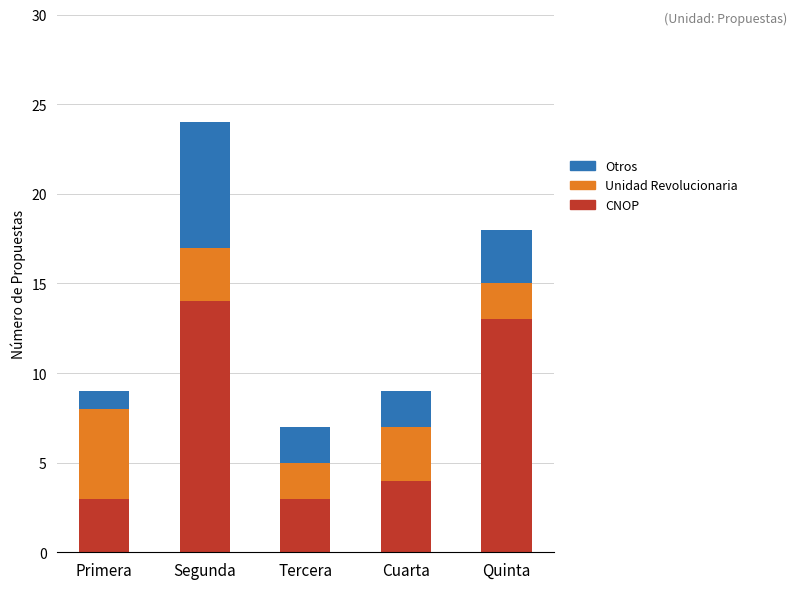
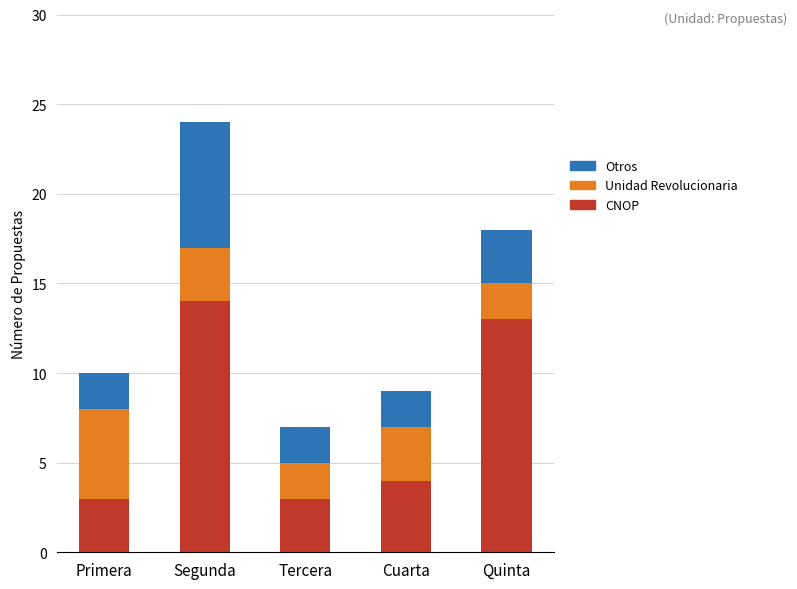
  {
    "CNOP": {
      "Primera": 3,
      "Segunda": 14,
      "Tercera": 3,
      "Cuarta": 4,
      "Quinta": 13
    },
    "Unidad Revolucionaria": {
      "Primera": 5,
      "Segunda": 3,
      "Tercera": 2,
      "Cuarta": 3,
      "Quinta": 2
    },
    "Otros": {
-     "Primera": 1,
+     "Primera": 2,
      "Segunda": 7,
      "Tercera": 2,
      "Cuarta": 2,
      "Quinta": 3
    }
  }
